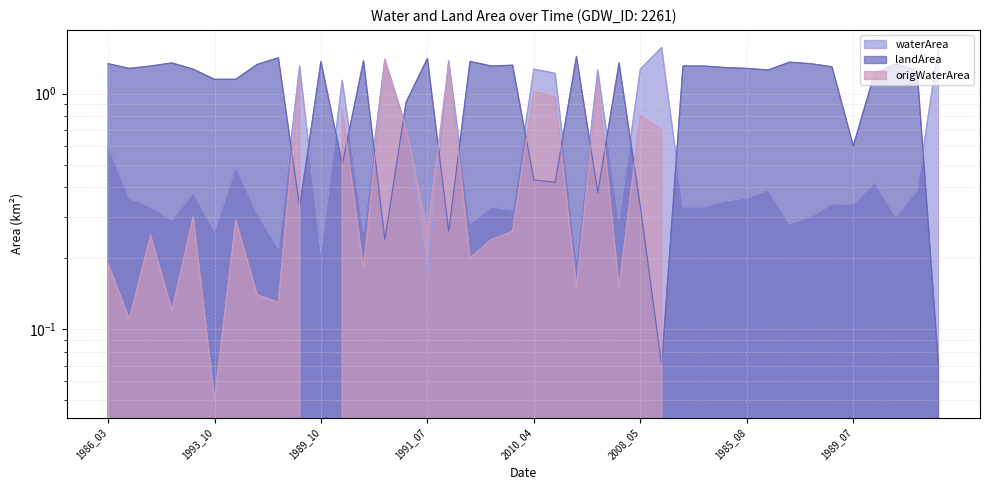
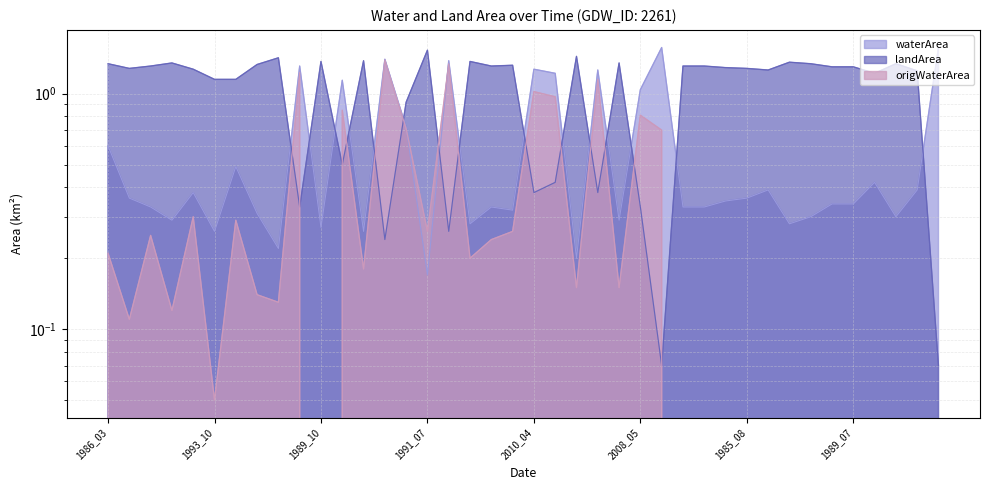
  {
    "waterArea": {
      "1986_03": 0.60,
      "1993_10": 0.26,
-     "1989_10": 0.21,
+     "1989_10": 0.27,
      "1991_07": 0.17,
      "2010_04": 1.3,
-     "2008_05": 1.3,
+     "2008_05": 1.0,
      "1985_08": 0.36,
      "1989_07": 0.34
    },
    "landArea": {
      "1986_03": 1.3,
      "1993_10": 1.2,
      "1989_10": 1.4,
-     "1991_07": 1.4,
-     "2010_04": 0.43,
+     "1991_07": 1.5,
+     "2010_04": 0.38,
      "2008_05": 0.33,
      "1985_08": 1.3,
-     "1989_07": 0.6
+     "1989_07": 1.3
    },
    "origWaterArea": {
-     "1986_03": 0.19,
+     "1986_03": 0.21,
      "1993_10": 0.05,
      "1991_07": 0.26,
      "2010_04": 1.02,
      "2008_05": 0.81
    }
  }
